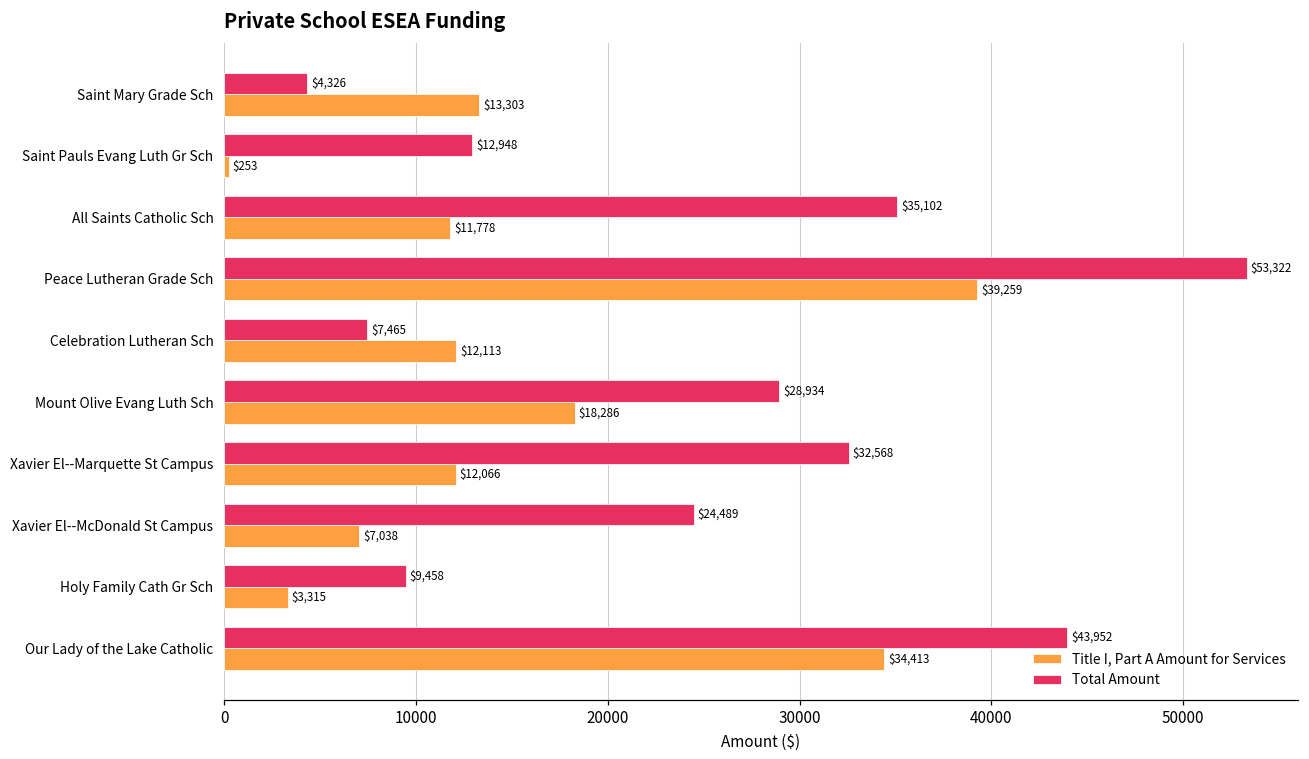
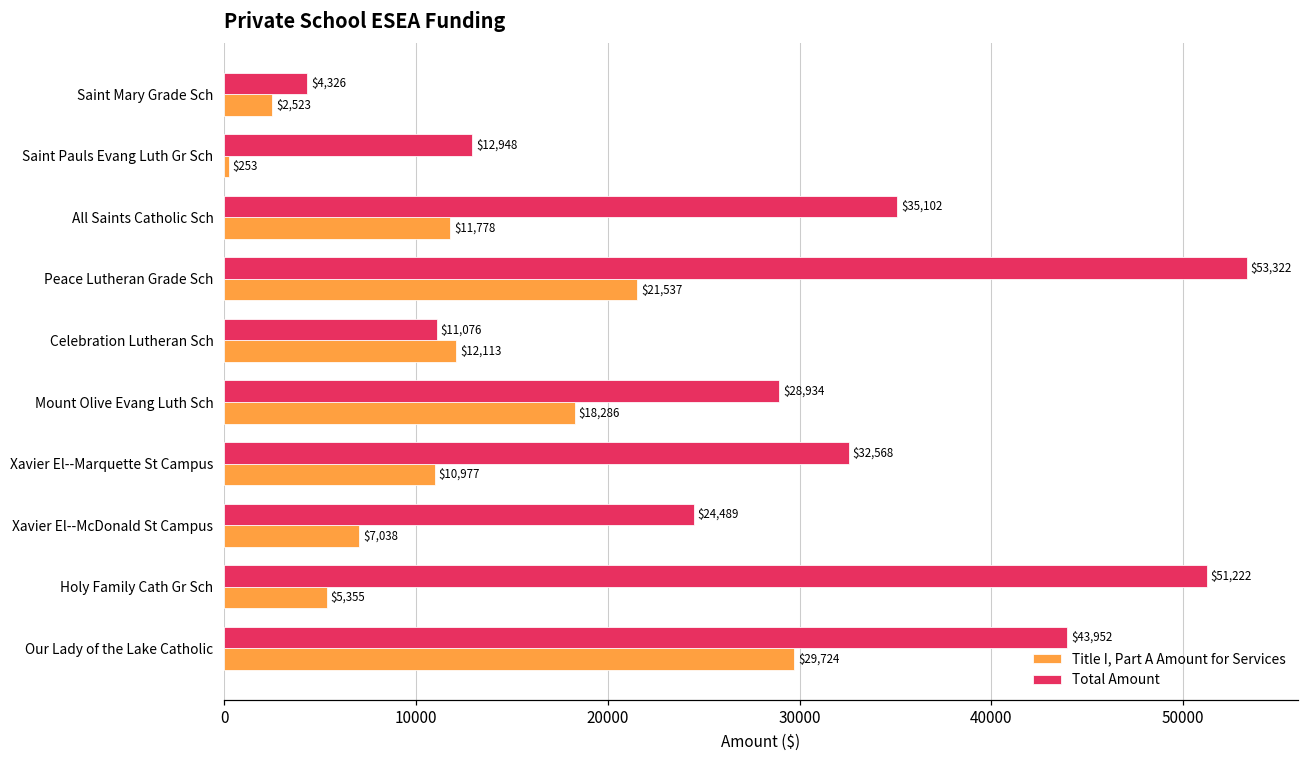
  {
    "Title I, Part A Amount for Services": {
-     "Saint Mary Grade Sch": "$13,303",
+     "Saint Mary Grade Sch": "$2,523",
      "Saint Pauls Evang Luth Gr Sch": "$253",
      "All Saints Catholic Sch": "$11,778",
-     "Peace Lutheran Grade Sch": "$39,259",
+     "Peace Lutheran Grade Sch": "$21,537",
      "Celebration Lutheran Sch": "$12,113",
      "Mount Olive Evang Luth Sch": "$18,286",
-     "Xavier El--Marquette St Campus": "$12,066",
+     "Xavier El--Marquette St Campus": "$10,977",
      "Xavier El--McDonald St Campus": "$7,038",
-     "Holy Family Cath Gr Sch": "$3,315",
-     "Our Lady of the Lake Catholic": "$34,413"
+     "Holy Family Cath Gr Sch": "$5,355",
+     "Our Lady of the Lake Catholic": "$29,724"
    },
    "Total Amount": {
      "Saint Mary Grade Sch": "$4,326",
      "Saint Pauls Evang Luth Gr Sch": "$12,948",
      "All Saints Catholic Sch": "$35,102",
      "Peace Lutheran Grade Sch": "$53,322",
-     "Celebration Lutheran Sch": "$7,465",
+     "Celebration Lutheran Sch": "$11,076",
      "Mount Olive Evang Luth Sch": "$28,934",
      "Xavier El--Marquette St Campus": "$32,568",
      "Xavier El--McDonald St Campus": "$24,489",
-     "Holy Family Cath Gr Sch": "$9,458",
+     "Holy Family Cath Gr Sch": "$51,222",
      "Our Lady of the Lake Catholic": "$43,952"
    }
  }
